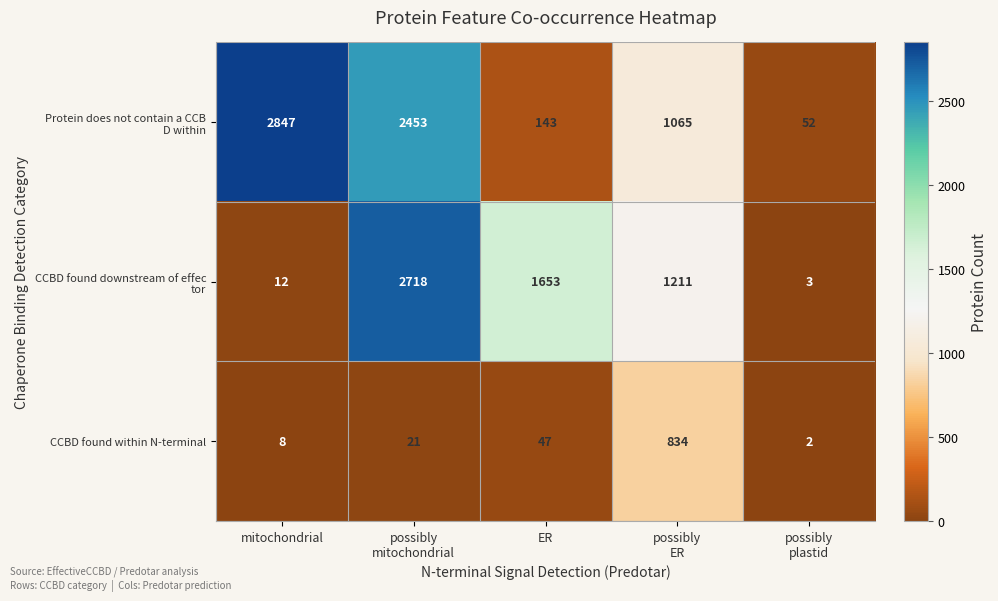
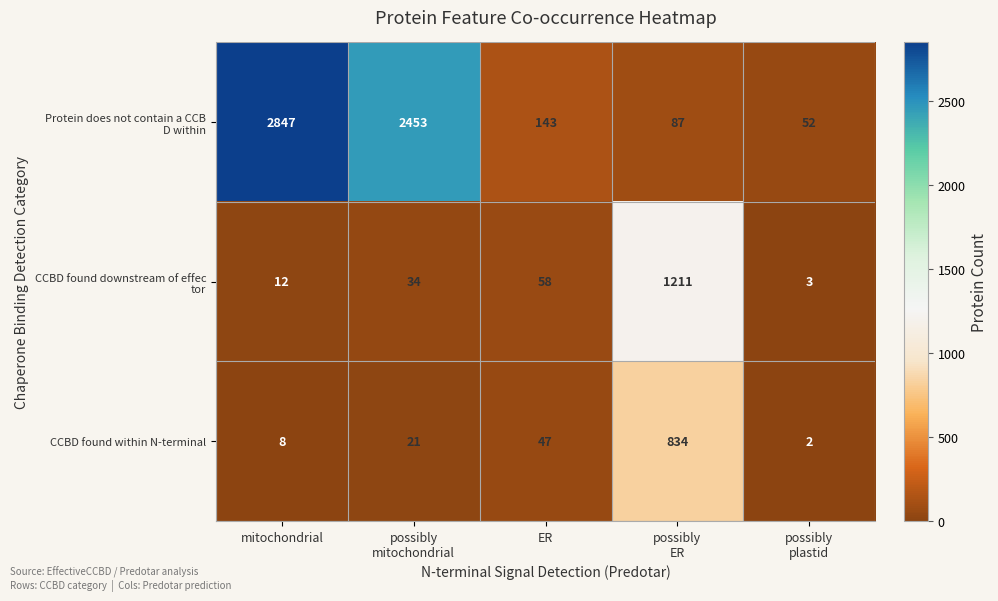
  {
    "Protein does not contain a CCB D within": {
      "mitochondrial": 2847,
      "possibly mitochondrial": 2453,
      "ER": 143,
-     "possibly ER": 1065,
+     "possibly ER": 87,
      "possibly plastid": 52
    },
    "CCBD found downstream of effec tor": {
      "mitochondrial": 12,
-     "possibly mitochondrial": 2718,
-     "ER": 1653,
+     "possibly mitochondrial": 34,
+     "ER": 58,
      "possibly ER": 1211,
      "possibly plastid": 3
    },
    "CCBD found within N-terminal": {
      "mitochondrial": 8,
      "possibly mitochondrial": 21,
      "ER": 47,
      "possibly ER": 834,
      "possibly plastid": 2
    }
  }
